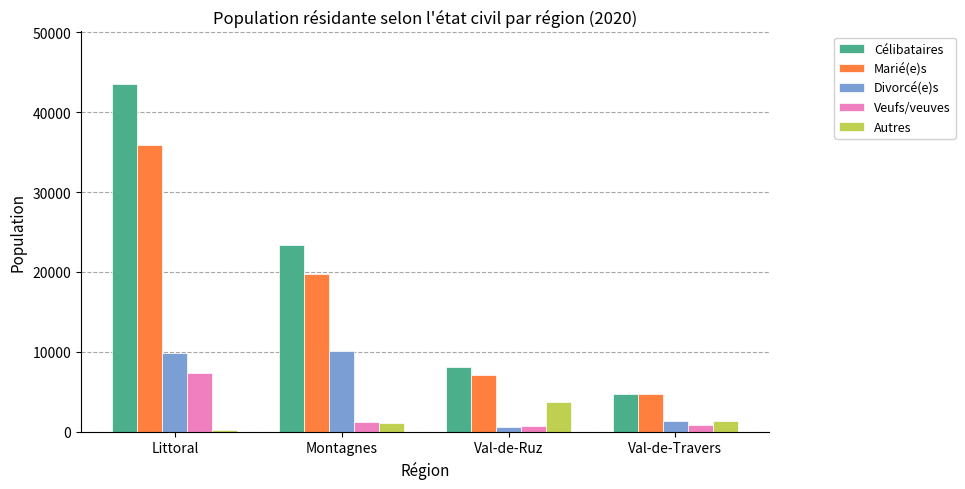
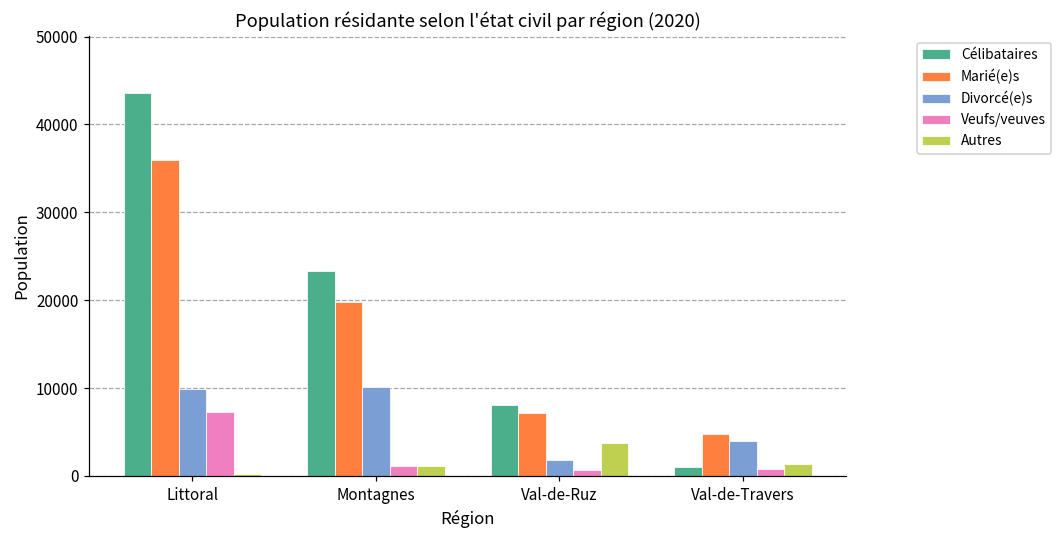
  {
    "Célibataires": {
      "Littoral": 44000,
      "Montagnes": 23000,
      "Val-de-Ruz": 8000,
-     "Val-de-Travers": 5000
+     "Val-de-Travers": 1000
    },
    "Marié(e)s": {
      "Littoral": 36000,
      "Montagnes": 20000,
      "Val-de-Ruz": 7000,
      "Val-de-Travers": 5000
    },
    "Divorcé(e)s": {
      "Littoral": 10000,
      "Montagnes": 10000,
-     "Val-de-Ruz": 1000,
-     "Val-de-Travers": 1000
+     "Val-de-Ruz": 2000,
+     "Val-de-Travers": 4000
    },
    "Veufs/veuves": {
      "Littoral": 7000,
      "Montagnes": 1000,
      "Val-de-Ruz": 1000,
      "Val-de-Travers": 1000
    },
    "Autres": {
      "Montagnes": 1000,
      "Val-de-Ruz": 4000,
      "Val-de-Travers": 1000
    }
  }
